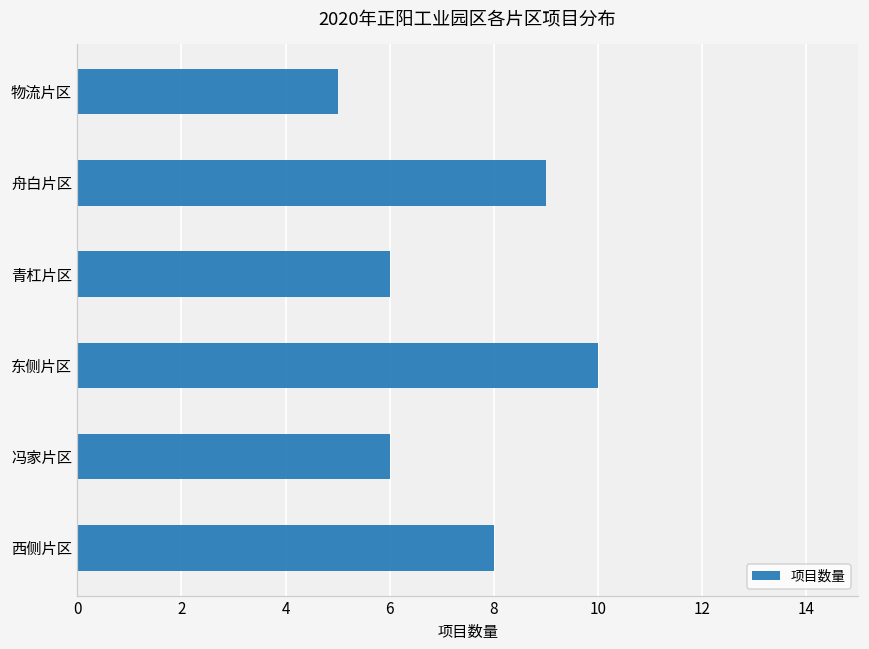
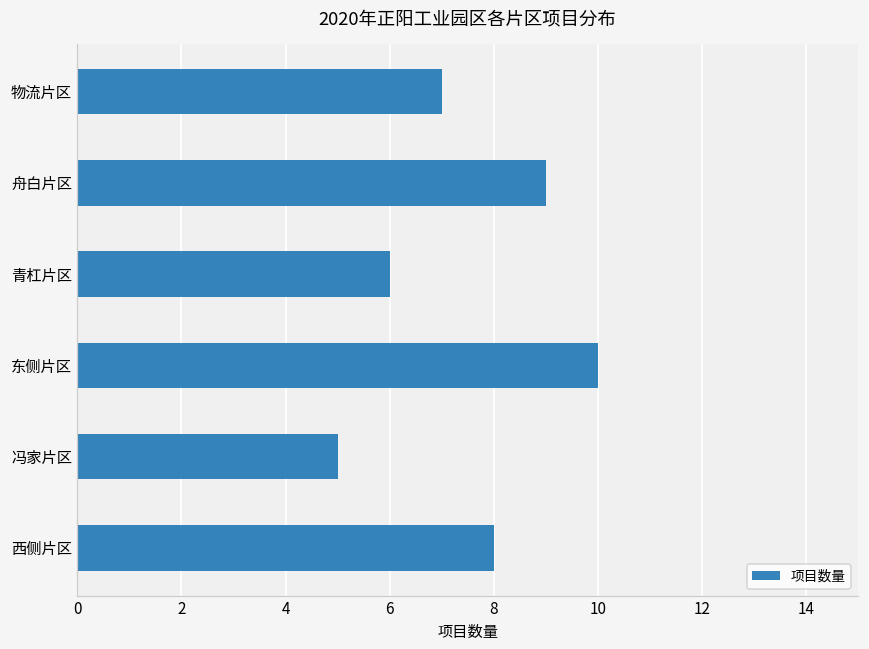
  {
-   "物流片区": 5,
+   "物流片区": 7,
    "舟白片区": 9,
    "青杠片区": 6,
    "东侧片区": 10,
-   "冯家片区": 6,
+   "冯家片区": 5,
    "西侧片区": 8
  }
